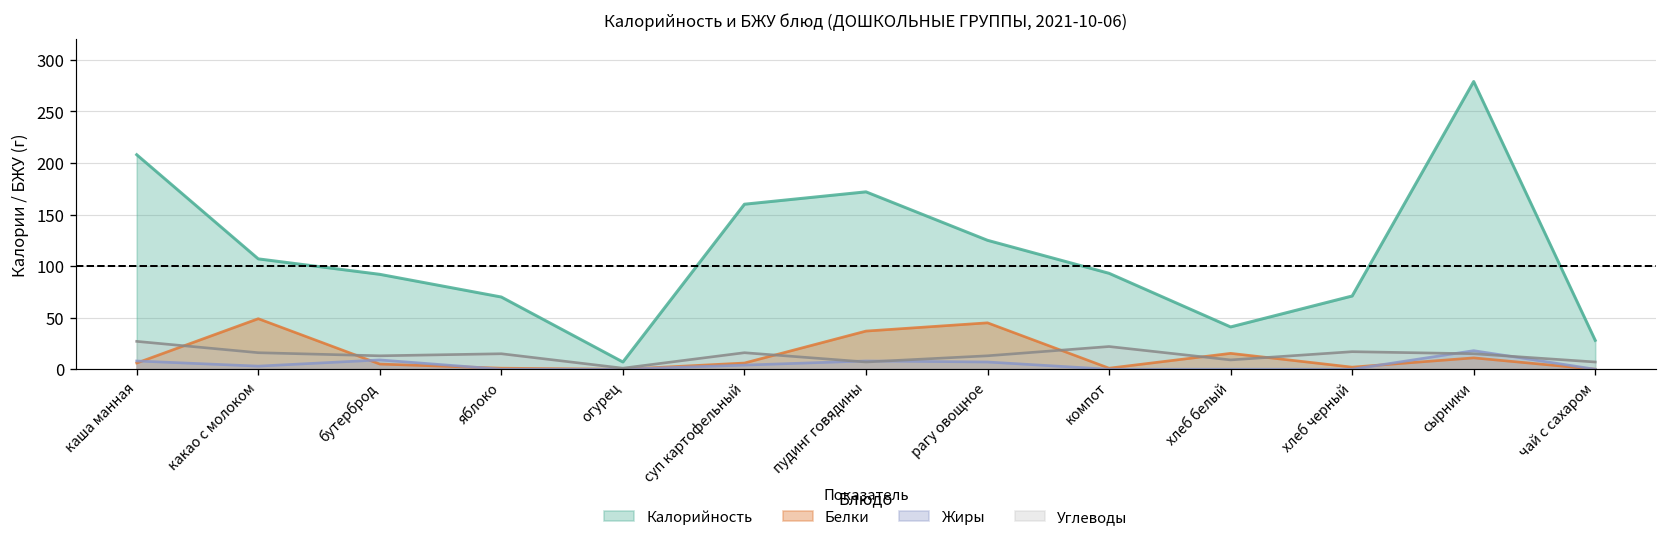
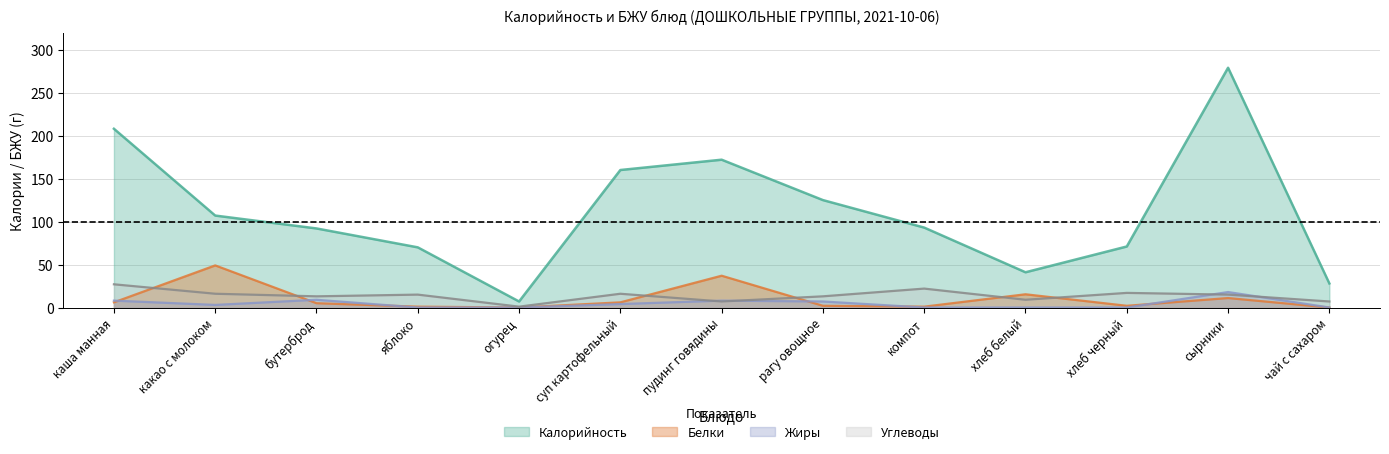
  {
    "Белки": {
      "какао с молоком": 50,
      "бутерброд": 10,
      "пудинг говядины": 40,
-     "рагу овощное": 50,
+     "рагу овощное": 0,
      "хлеб белый": 20,
      "сырники": 10
    }
  }
